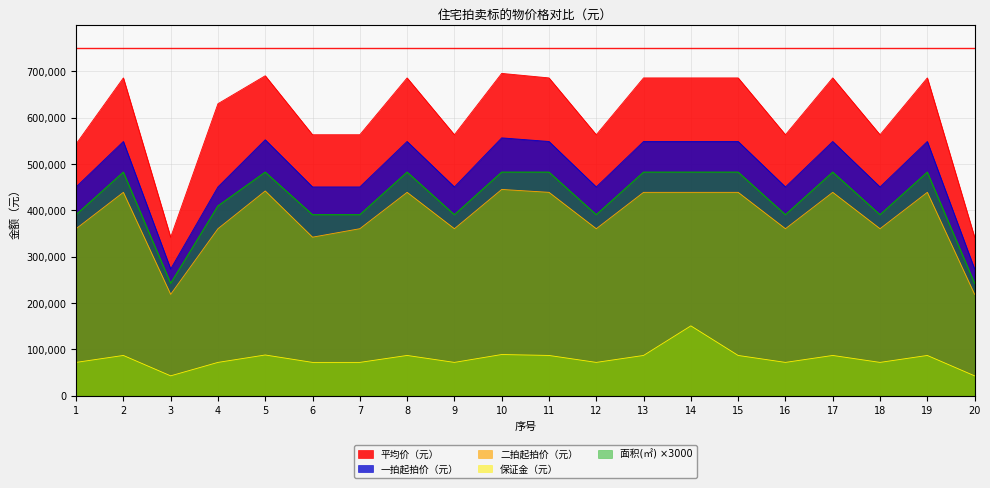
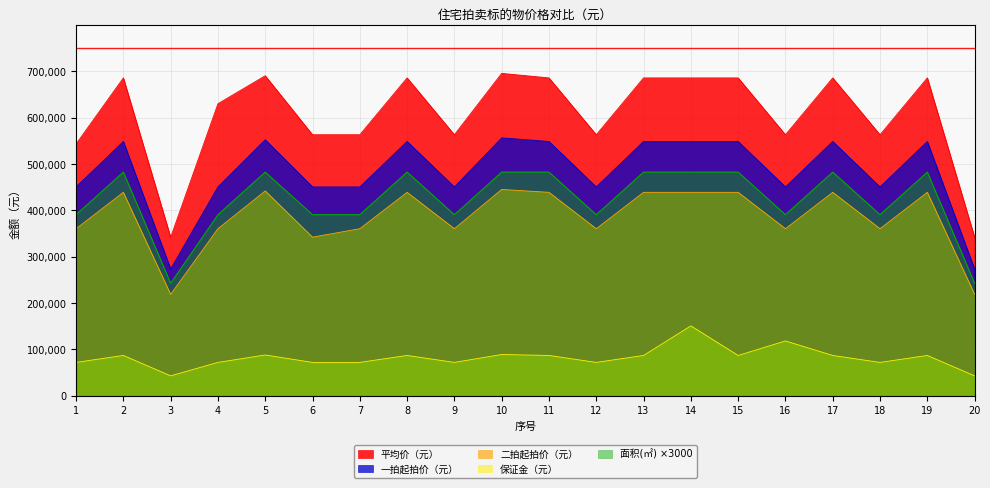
  {
    "平均价（元）": {
      "1": "540,000",
      "2": "690,000",
      "3": "340,000",
      "4": "630,000",
      "5": "690,000",
      "6": "560,000",
      "7": "560,000",
      "8": "690,000",
      "9": "560,000",
      "10": "700,000",
      "11": "690,000",
      "12": "560,000",
      "13": "690,000",
      "14": "690,000",
      "15": "690,000",
      "16": "560,000",
      "17": "690,000",
      "18": "560,000",
      "19": "690,000",
      "20": "340,000"
    },
    "一拍起拍价（元）": {
      "1": "450,000",
      "2": "550,000",
      "3": "270,000",
      "4": "450,000",
      "5": "550,000",
      "6": "450,000",
      "7": "450,000",
      "8": "550,000",
      "9": "450,000",
      "10": "560,000",
      "11": "550,000",
      "12": "450,000",
      "13": "550,000",
      "14": "550,000",
      "15": "550,000",
      "16": "450,000",
      "17": "550,000",
      "18": "450,000",
      "19": "550,000",
      "20": "270,000"
    },
    "二拍起拍价（元）": {
      "1": "360,000",
      "2": "440,000",
      "3": "220,000",
      "4": "360,000",
      "5": "440,000",
      "6": "340,000",
      "7": "360,000",
      "8": "440,000",
      "9": "360,000",
      "10": "450,000",
      "11": "440,000",
      "12": "360,000",
      "13": "440,000",
      "14": "440,000",
      "15": "440,000",
      "16": "360,000",
      "17": "440,000",
      "18": "360,000",
      "19": "440,000",
      "20": "220,000"
    },
    "保证金（元）": {
      "1": "70,000",
      "2": "90,000",
      "3": "40,000",
      "4": "70,000",
      "5": "90,000",
      "6": "70,000",
      "7": "70,000",
      "8": "90,000",
      "9": "70,000",
      "10": "90,000",
      "11": "90,000",
      "12": "70,000",
      "13": "90,000",
      "14": "150,000",
      "15": "90,000",
-     "16": "70,000",
+     "16": "120,000",
      "17": "90,000",
      "18": "70,000",
      "19": "90,000",
      "20": "40,000"
    },
    "面积(㎡) ×3000": {
      "1": "390,000",
      "2": "480,000",
      "3": "240,000",
-     "4": "410,000",
+     "4": "390,000",
      "5": "480,000",
      "6": "390,000",
      "7": "390,000",
      "8": "480,000",
      "9": "390,000",
      "10": "480,000",
      "11": "480,000",
      "12": "390,000",
      "13": "480,000",
      "14": "480,000",
      "15": "480,000",
      "16": "390,000",
      "17": "480,000",
      "18": "390,000",
      "19": "480,000",
      "20": "240,000"
    }
  }
